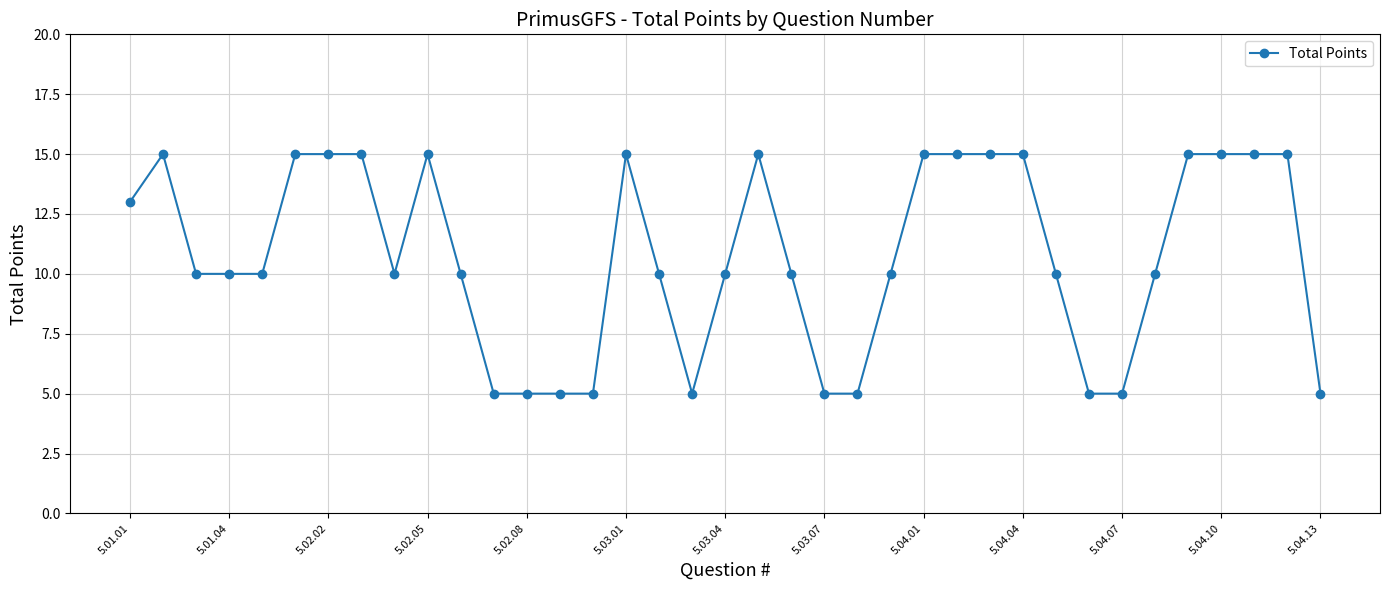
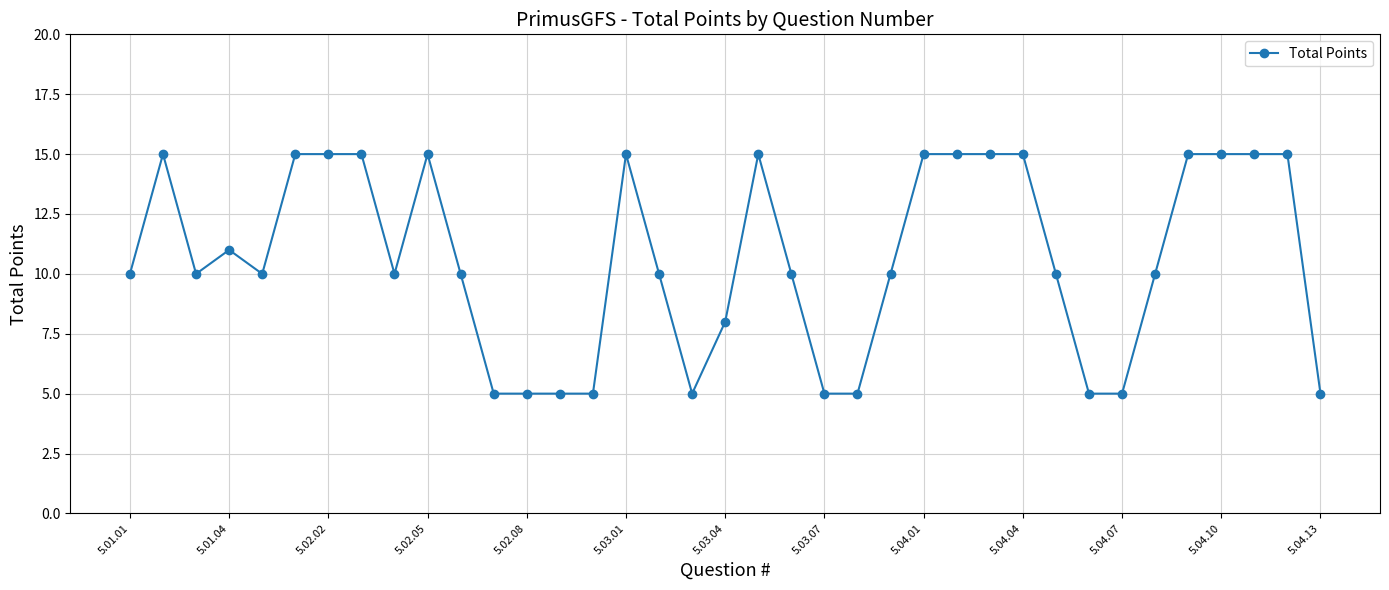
  {
-   "5.01.01": 13,
-   "5.01.04": 10,
+   "5.01.01": 10,
+   "5.01.04": 11,
    "5.02.02": 15,
    "5.02.05": 15,
    "5.02.08": 5,
    "5.03.01": 15,
-   "5.03.04": 10,
+   "5.03.04": 8,
    "5.03.07": 5,
    "5.04.01": 15,
    "5.04.04": 15,
    "5.04.07": 5,
    "5.04.10": 15,
    "5.04.13": 5
  }
